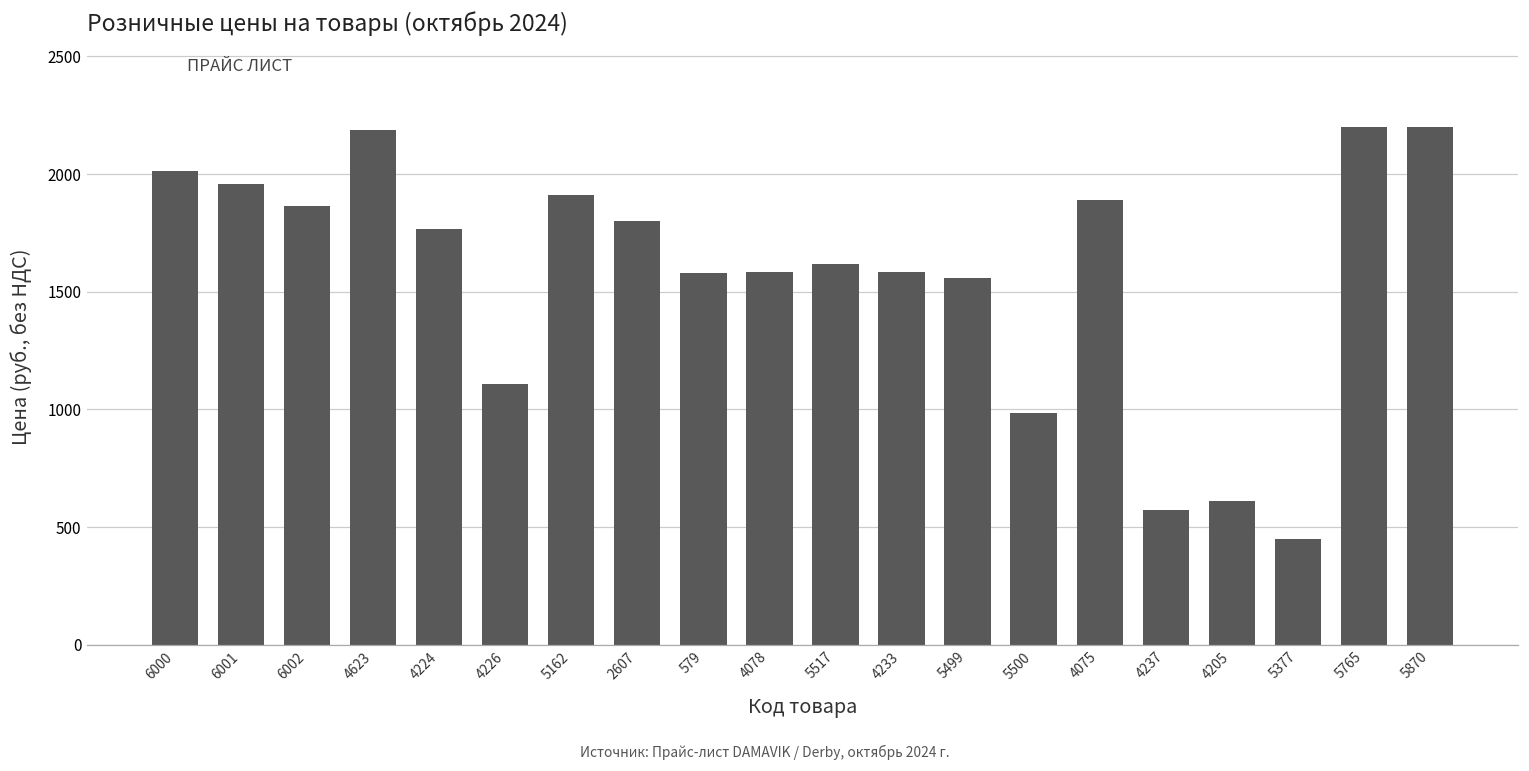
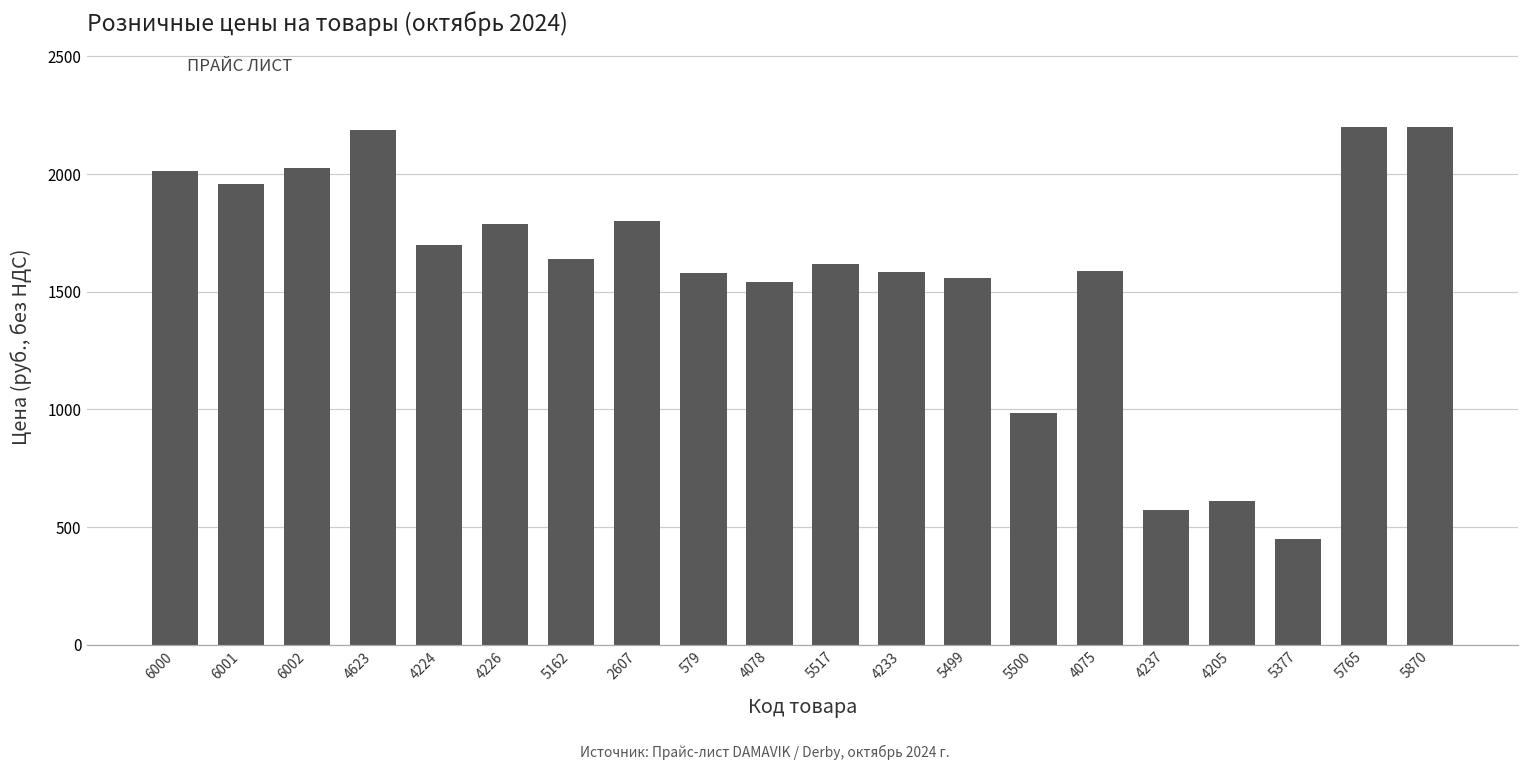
  {
    "6000": 2010,
    "6001": 1960,
-   "6002": 1870,
+   "6002": 2030,
    "4623": 2190,
-   "4224": 1770,
-   "4226": 1110,
-   "5162": 1910,
+   "4224": 1700,
+   "4226": 1790,
+   "5162": 1640,
    "2607": 1800,
    "579": 1580,
-   "4078": 1590,
+   "4078": 1540,
    "5517": 1620,
    "4233": 1590,
    "5499": 1560,
    "5500": 990,
-   "4075": 1890,
+   "4075": 1590,
    "4237": 570,
    "4205": 610,
    "5377": 450,
    "5765": 2200,
    "5870": 2200
  }
